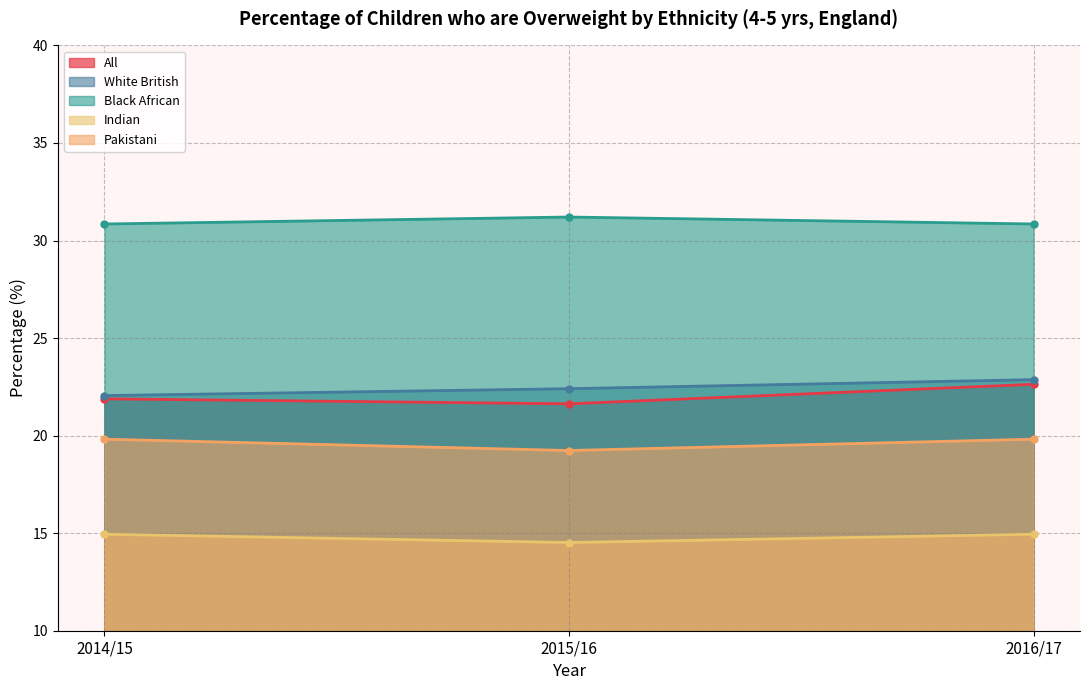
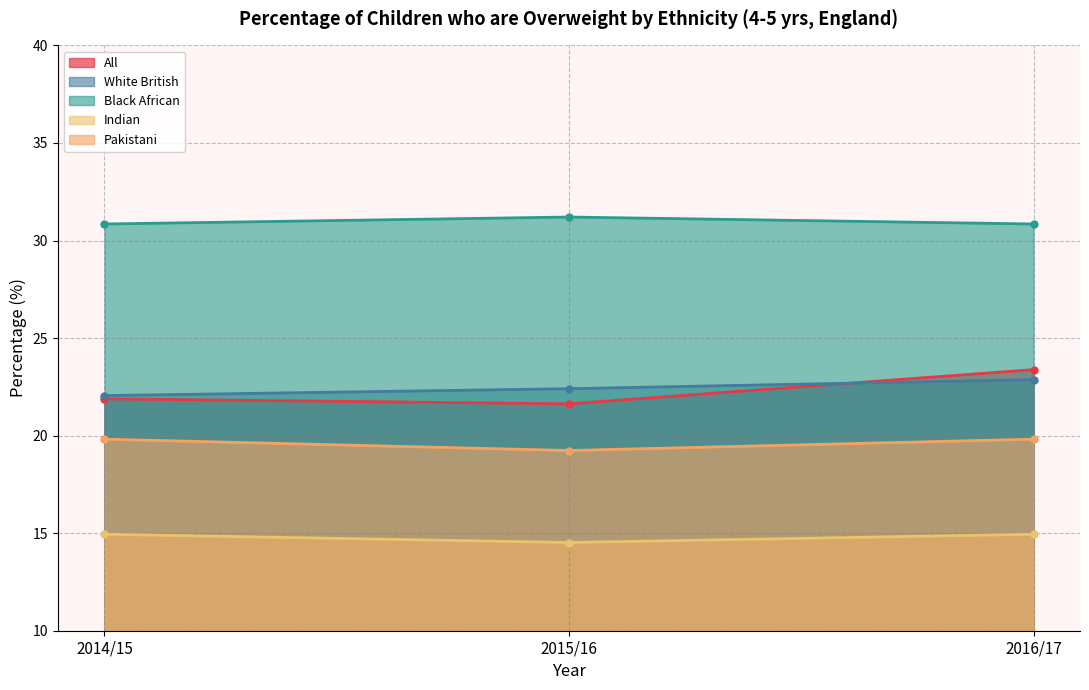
  {
    "All": {
      "2014/15": 21.9,
      "2015/16": 21.6,
-     "2016/17": 22.6
+     "2016/17": 23.4
    }
  }
